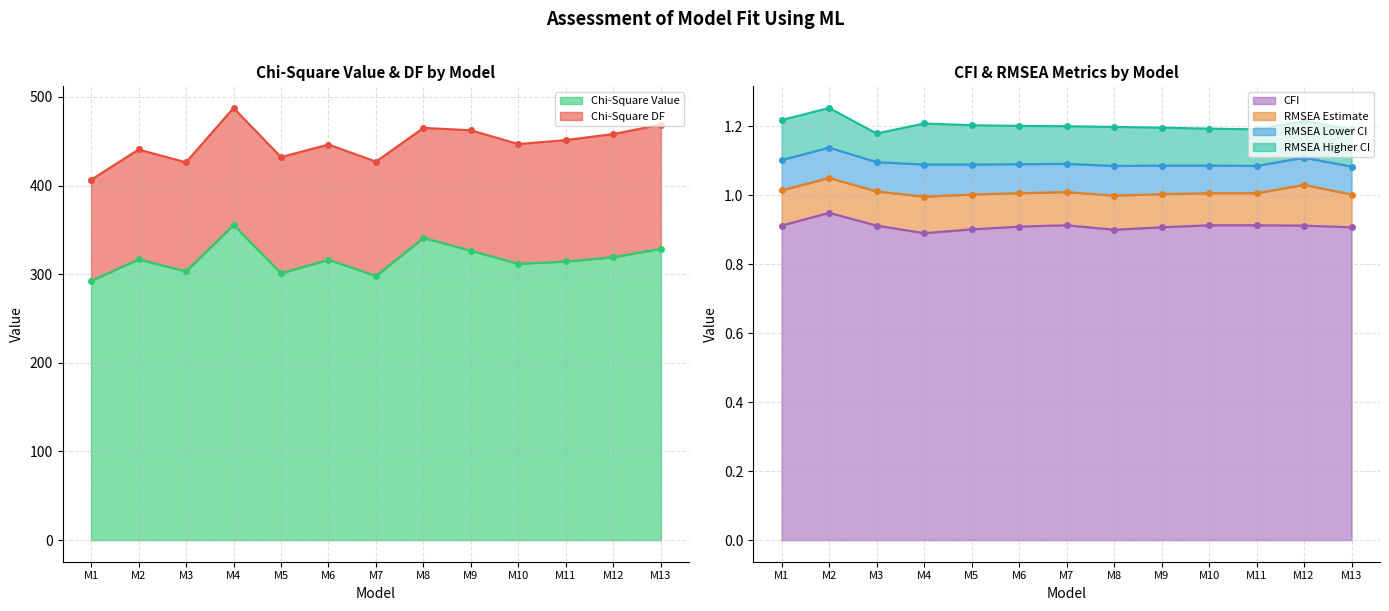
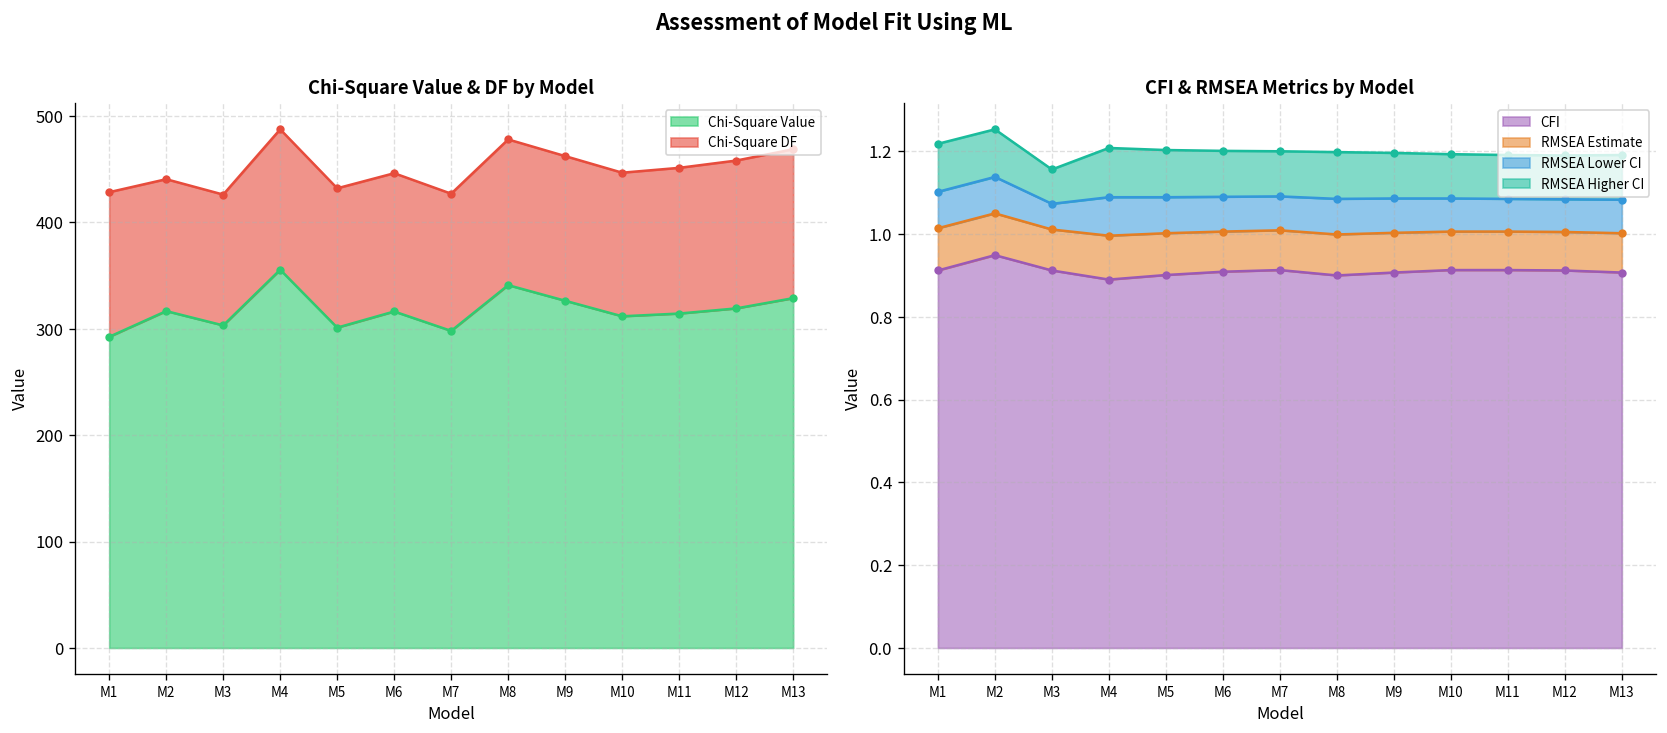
  {
    "Chi-Square Value & DF by Model": {
      "Chi-Square Value": {
        "M1": 290,
        "M2": 320,
        "M3": 300,
        "M4": 360,
        "M5": 300,
        "M6": 320,
        "M7": 300,
        "M8": 340,
        "M9": 330,
        "M10": 310,
        "M11": 310,
        "M12": 320,
        "M13": 330
      },
      "Chi-Square DF": {
-       "M1": 110,
+       "M1": 140,
        "M2": 120,
        "M3": 120,
        "M4": 130,
        "M5": 130,
        "M6": 130,
        "M7": 130,
-       "M8": 120,
+       "M8": 140,
        "M9": 140,
        "M10": 140,
        "M11": 140,
        "M12": 140
      }
    },
    "CFI & RMSEA Metrics by Model": {
      "CFI": {
        "M1": 0.91,
        "M2": 0.95,
        "M3": 0.91,
        "M4": 0.89,
        "M5": 0.90,
        "M6": 0.91,
        "M7": 0.91,
        "M8": 0.90,
        "M9": 0.91,
        "M10": 0.91,
        "M11": 0.91,
        "M12": 0.91,
        "M13": 0.91
      },
      "RMSEA Estimate": {
        "M1": 0.10,
        "M2": 0.10,
        "M3": 0.10,
        "M4": 0.11,
        "M5": 0.10,
        "M6": 0.10,
        "M7": 0.10,
        "M8": 0.10,
        "M9": 0.10,
        "M10": 0.09,
        "M11": 0.09,
-       "M12": 0.12,
+       "M12": 0.09,
        "M13": 0.09
      },
      "RMSEA Lower CI": {
        "M1": 0.09,
        "M2": 0.09,
-       "M3": 0.08,
+       "M3": 0.06,
        "M4": 0.09,
        "M5": 0.09,
        "M6": 0.08,
        "M7": 0.08,
        "M8": 0.09,
        "M9": 0.08,
        "M10": 0.08,
        "M11": 0.08,
        "M12": 0.08,
        "M13": 0.08
      },
      "RMSEA Higher CI": {
        "M1": 0.12,
        "M2": 0.11,
        "M3": 0.08,
        "M4": 0.12,
        "M5": 0.11,
        "M6": 0.11,
        "M7": 0.11,
        "M8": 0.11,
        "M9": 0.11,
        "M10": 0.11
      }
    }
  }
